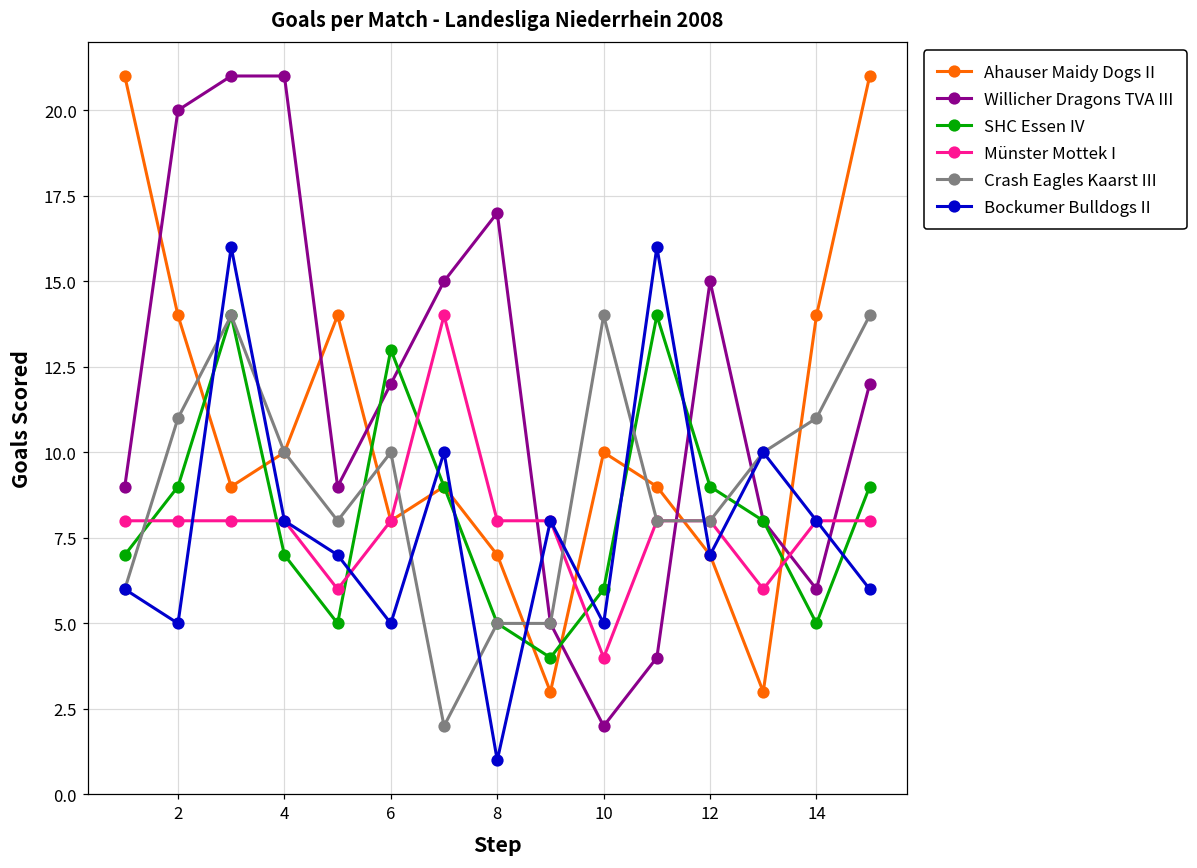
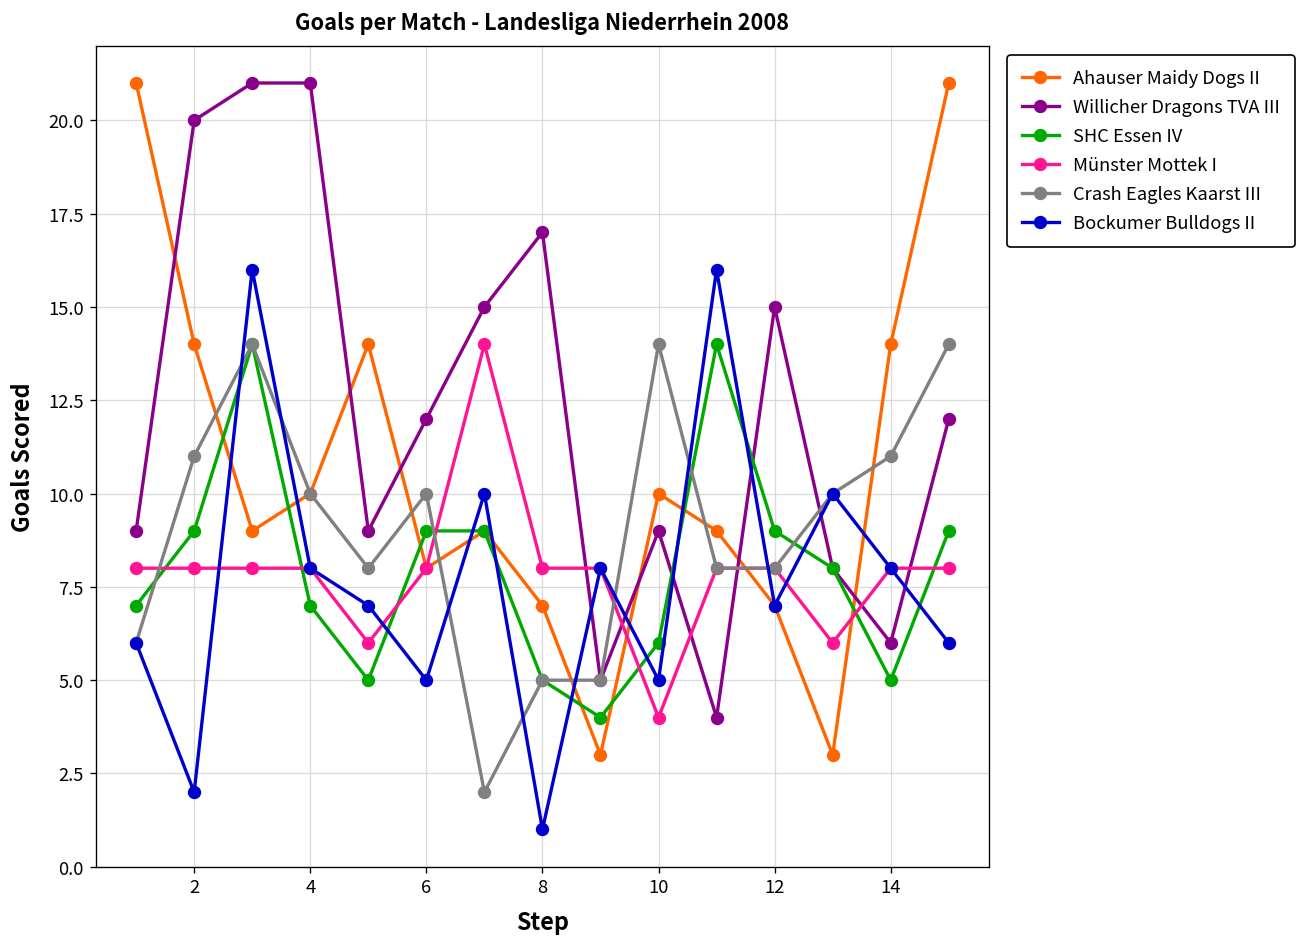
  {
    "Ahauser Maidy Dogs II": {
      "2": 14,
      "8": 7,
      "10": 10,
      "14": 14
    },
    "Willicher Dragons TVA III": {
      "2": 20,
      "4": 21,
      "6": 12,
      "8": 17,
-     "10": 2,
+     "10": 9,
      "12": 15,
      "14": 6
    },
    "SHC Essen IV": {
      "2": 9,
      "4": 7,
-     "6": 13,
+     "6": 9,
      "10": 6,
      "12": 9,
      "14": 5
    },
    "Münster Mottek I": {
      "2": 8,
      "8": 8,
      "10": 4
    },
    "Crash Eagles Kaarst III": {
      "2": 11,
      "6": 10,
      "10": 14,
      "14": 11
    },
    "Bockumer Bulldogs II": {
-     "2": 5,
+     "2": 2,
      "6": 5,
      "8": 1,
      "10": 5
    }
  }
